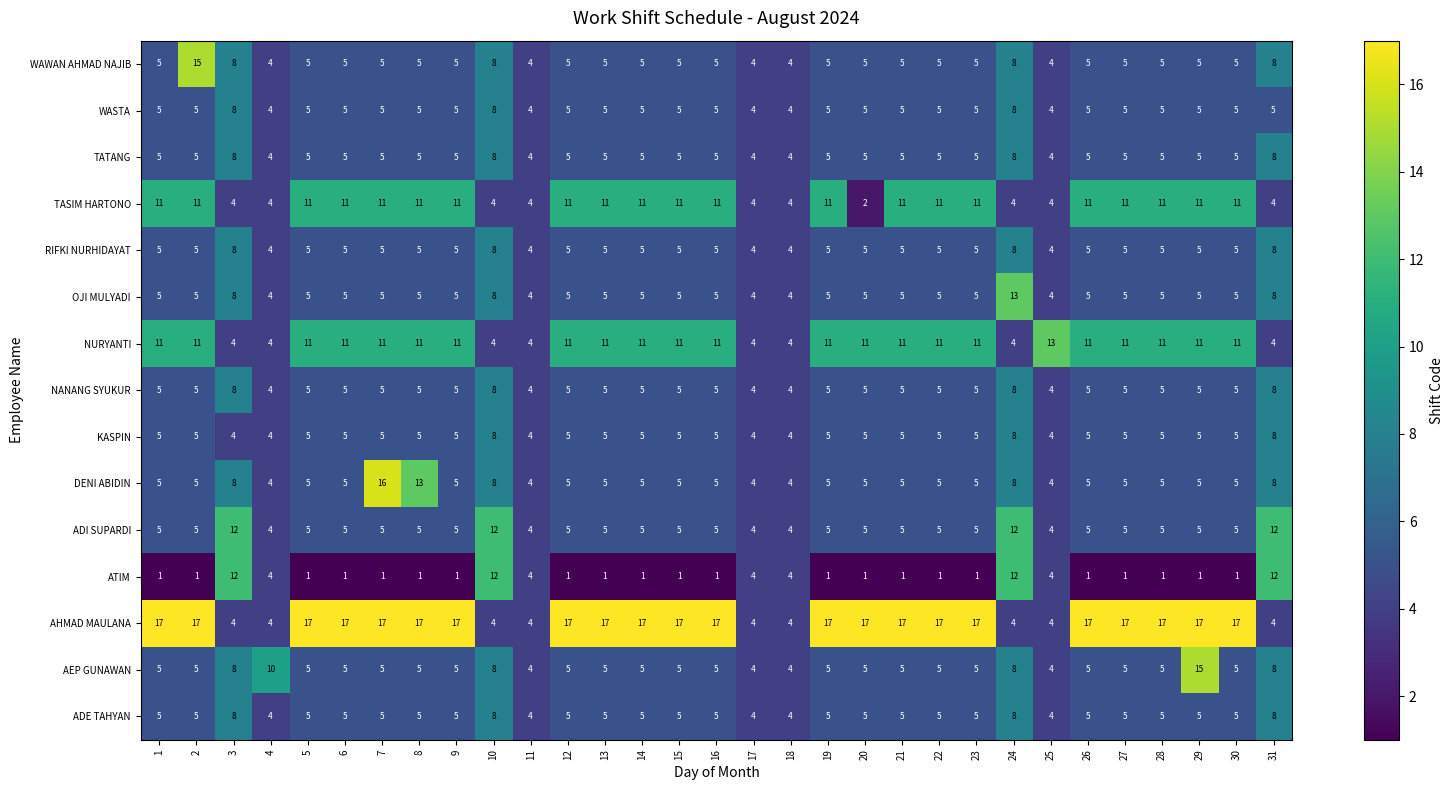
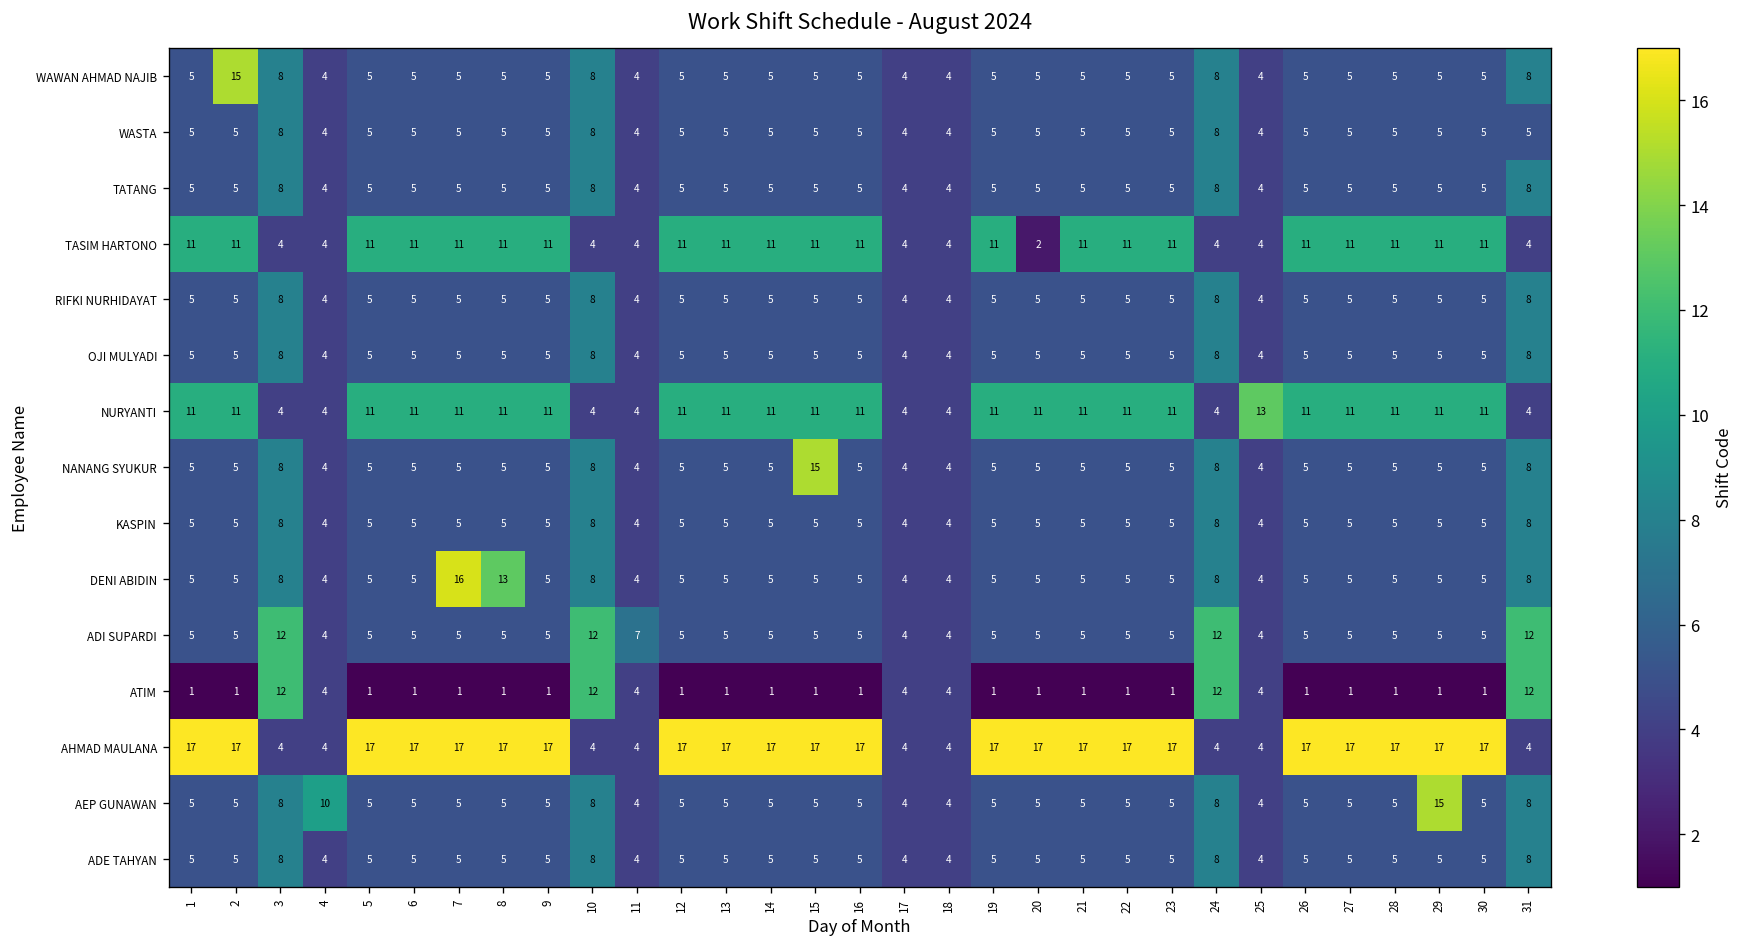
  {
    "OJI MULYADI": {
      "1": 5,
      "2": 5,
      "3": 8,
      "4": 4,
      "5": 5,
      "6": 5,
      "7": 5,
      "8": 5,
      "9": 5,
      "10": 8,
      "11": 4,
      "12": 5,
      "13": 5,
      "14": 5,
      "15": 5,
      "16": 5,
      "17": 4,
      "18": 4,
      "19": 5,
      "20": 5,
      "21": 5,
      "22": 5,
      "23": 5,
-     "24": 13,
+     "24": 8,
      "25": 4,
      "26": 5,
      "27": 5,
      "28": 5,
      "29": 5,
      "30": 5,
      "31": 8
    },
    "NANANG SYUKUR": {
      "1": 5,
      "2": 5,
      "3": 8,
      "4": 4,
      "5": 5,
      "6": 5,
      "7": 5,
      "8": 5,
      "9": 5,
      "10": 8,
      "11": 4,
      "12": 5,
      "13": 5,
      "14": 5,
-     "15": 5,
+     "15": 15,
      "16": 5,
      "17": 4,
      "18": 4,
      "19": 5,
      "20": 5,
      "21": 5,
      "22": 5,
      "23": 5,
      "24": 8,
      "25": 4,
      "26": 5,
      "27": 5,
      "28": 5,
      "29": 5,
      "30": 5,
      "31": 8
    },
    "KASPIN": {
      "1": 5,
      "2": 5,
-     "3": 4,
+     "3": 8,
      "4": 4,
      "5": 5,
      "6": 5,
      "7": 5,
      "8": 5,
      "9": 5,
      "10": 8,
      "11": 4,
      "12": 5,
      "13": 5,
      "14": 5,
      "15": 5,
      "16": 5,
      "17": 4,
      "18": 4,
      "19": 5,
      "20": 5,
      "21": 5,
      "22": 5,
      "23": 5,
      "24": 8,
      "25": 4,
      "26": 5,
      "27": 5,
      "28": 5,
      "29": 5,
      "30": 5,
      "31": 8
    },
    "ADI SUPARDI": {
      "1": 5,
      "2": 5,
      "3": 12,
      "4": 4,
      "5": 5,
      "6": 5,
      "7": 5,
      "8": 5,
      "9": 5,
      "10": 12,
-     "11": 4,
+     "11": 7,
      "12": 5,
      "13": 5,
      "14": 5,
      "15": 5,
      "16": 5,
      "17": 4,
      "18": 4,
      "19": 5,
      "20": 5,
      "21": 5,
      "22": 5,
      "23": 5,
      "24": 12,
      "25": 4,
      "26": 5,
      "27": 5,
      "28": 5,
      "29": 5,
      "30": 5,
      "31": 12
    }
  }
